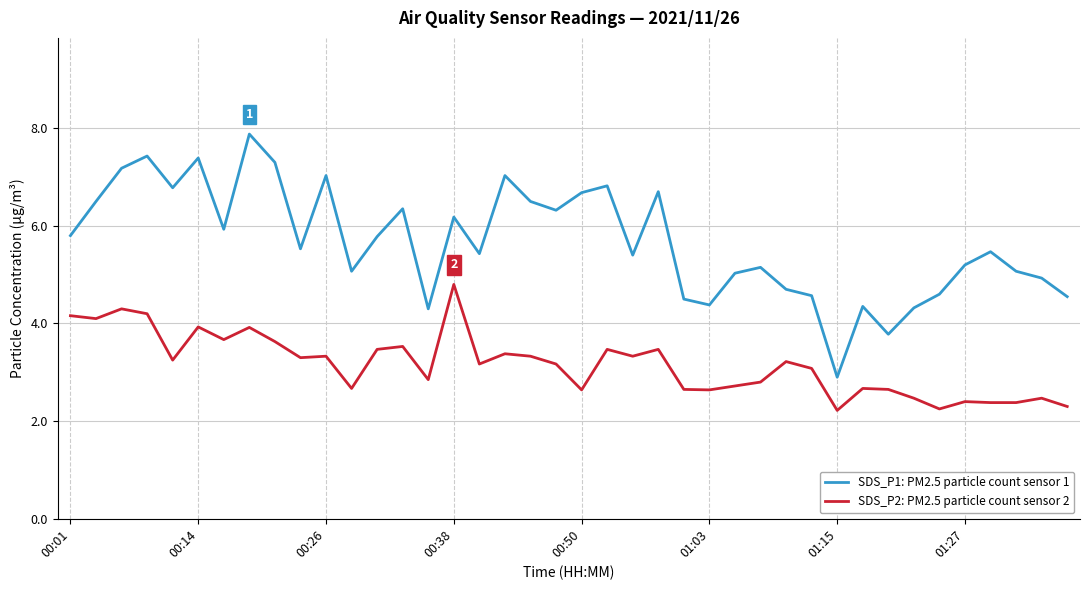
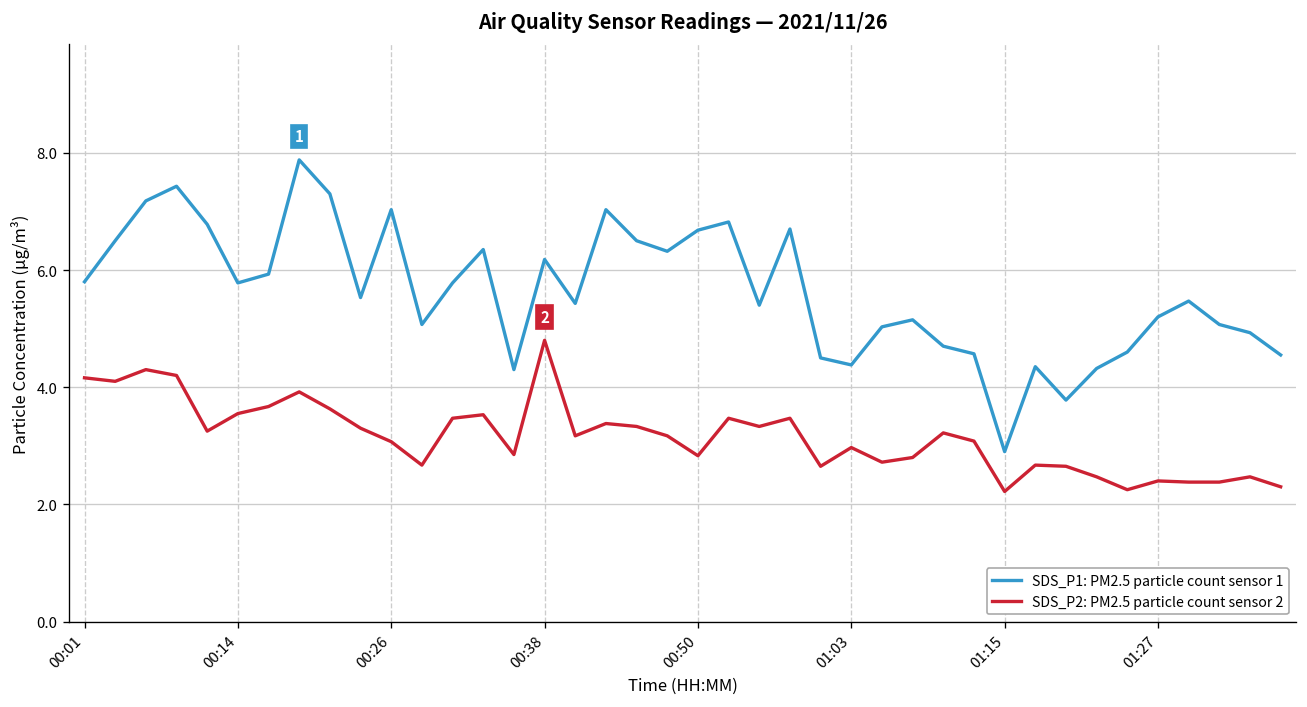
  {
    "SDS_P1: PM2.5 particle count sensor 1": {
      "00:01": 5.8,
-     "00:14": 7.4,
+     "00:14": 5.8,
      "00:26": 7.0,
      "00:38": 6.2,
      "00:50": 6.7,
      "01:03": 4.4,
      "01:15": 2.9,
      "01:27": 5.2
    },
    "SDS_P2: PM2.5 particle count sensor 2": {
      "00:01": 4.2,
-     "00:14": 3.9,
-     "00:26": 3.3,
-     "00:50": 2.6,
-     "01:03": 2.6,
+     "00:14": 3.6,
+     "00:26": 3.1,
+     "00:50": 2.8,
+     "01:03": 3.0,
      "01:15": 2.2,
      "01:27": 2.4
    }
  }
